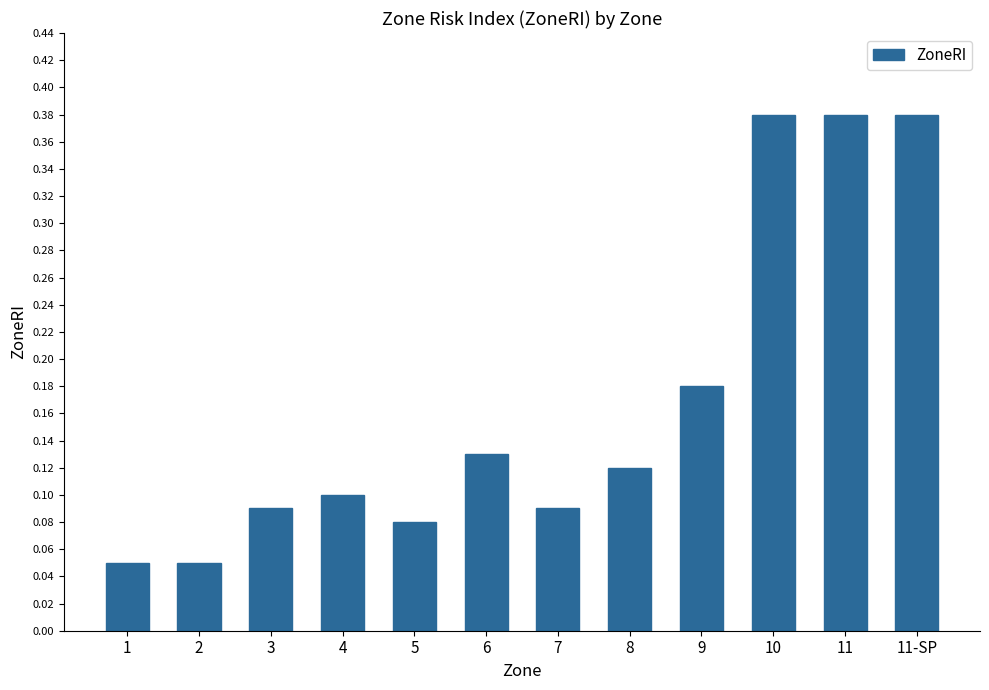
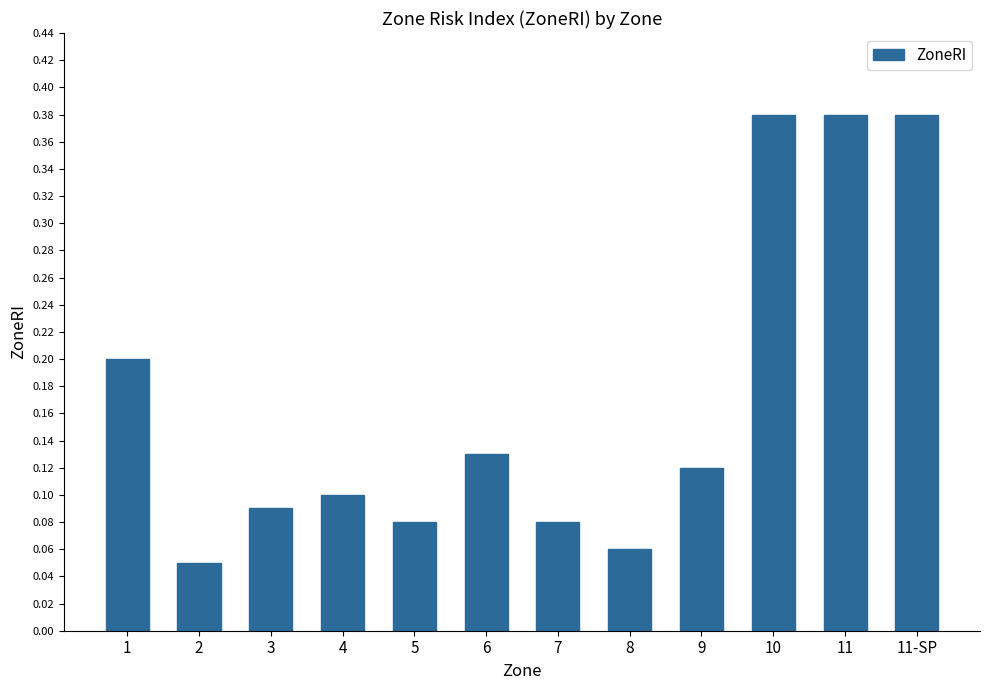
  {
-   "1": 0.05,
+   "1": 0.20,
    "2": 0.05,
    "3": 0.09,
    "4": 0.10,
    "5": 0.08,
    "6": 0.13,
-   "7": 0.09,
-   "8": 0.12,
-   "9": 0.18,
+   "7": 0.08,
+   "8": 0.06,
+   "9": 0.12,
    "10": 0.38,
    "11": 0.38,
    "11-SP": 0.38
  }
